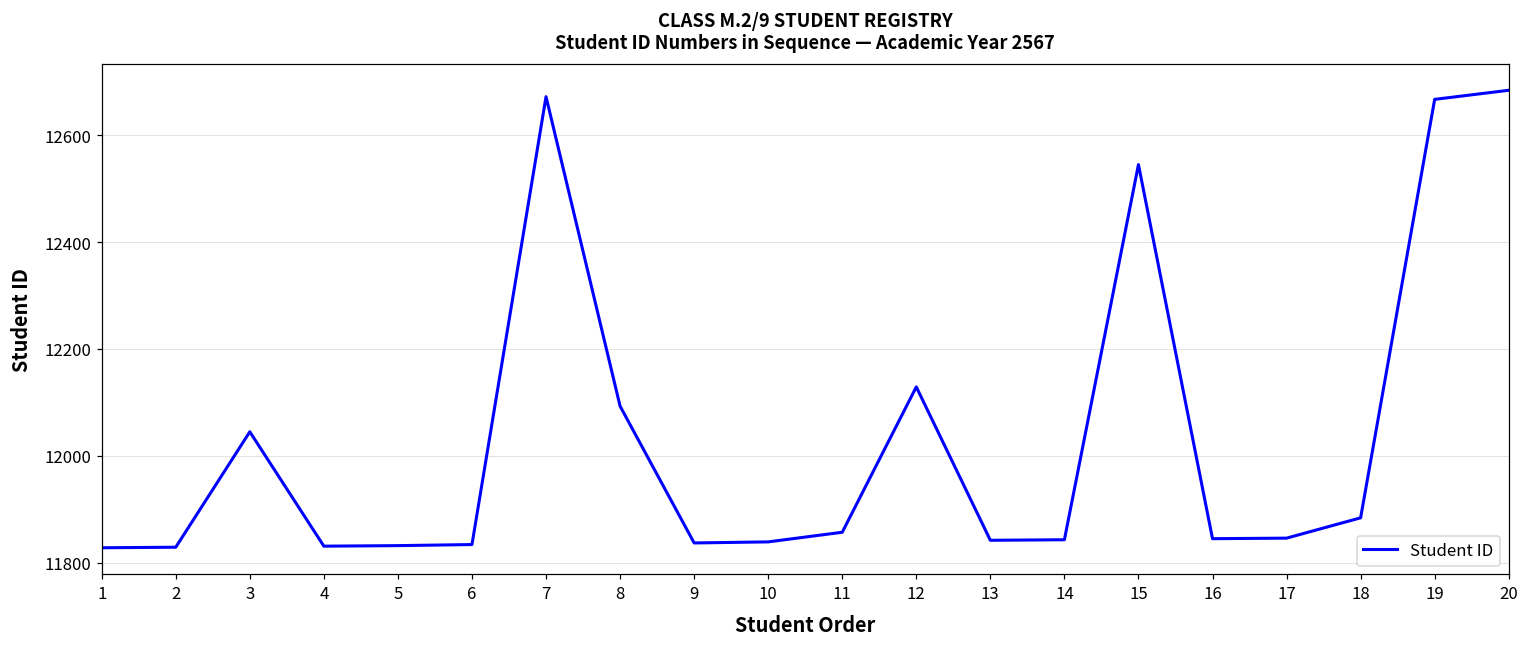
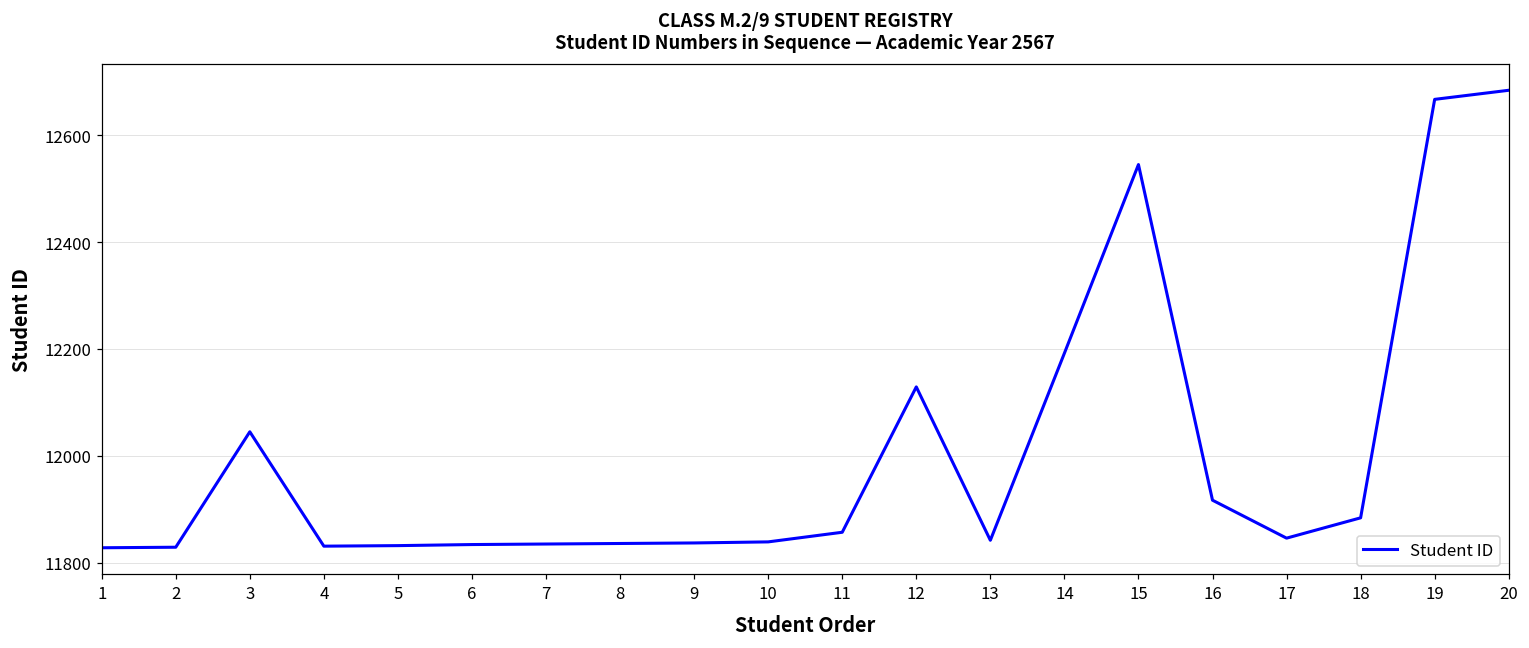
  {
    "1": 11830,
    "2": 11830,
    "3": 12050,
    "4": 11830,
    "5": 11830,
    "6": 11830,
-   "7": 12670,
-   "8": 12090,
+   "7": 11840,
+   "8": 11840,
    "9": 11840,
    "10": 11840,
    "11": 11860,
    "12": 12130,
    "13": 11840,
-   "14": 11840,
+   "14": 12190,
    "15": 12550,
-   "16": 11850,
+   "16": 11920,
    "17": 11850,
    "18": 11880,
    "19": 12670,
    "20": 12680
  }
